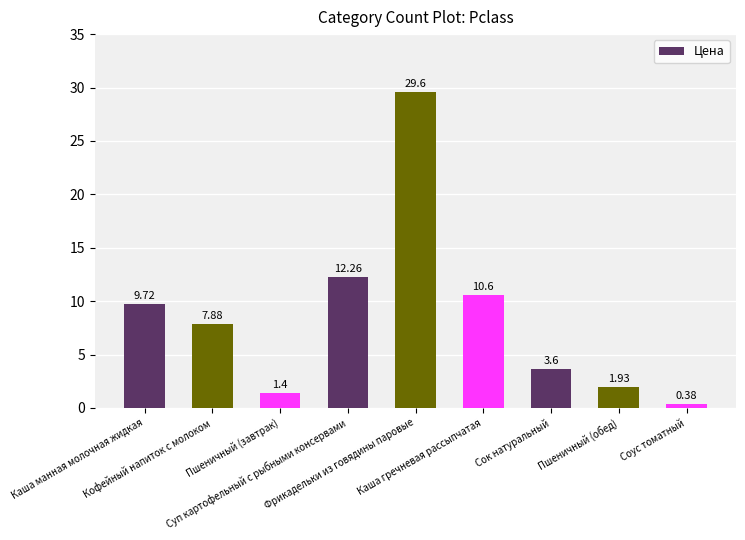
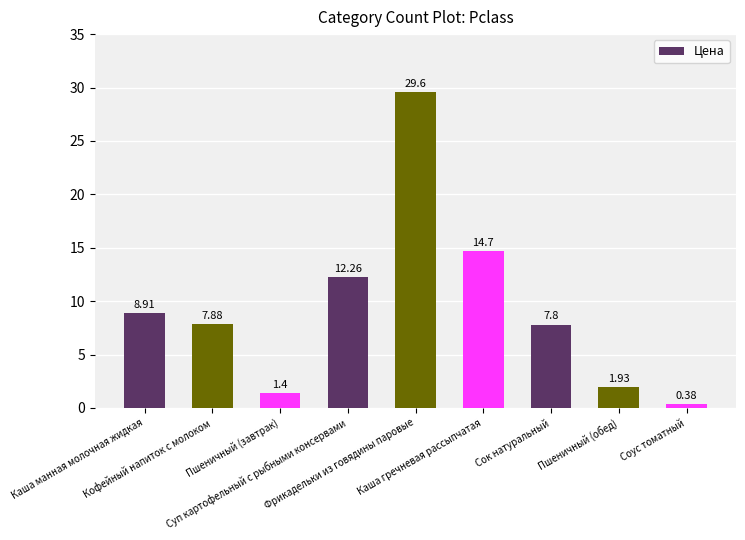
  {
-   "Каша манная молочная жидкая": 9.72,
+   "Каша манная молочная жидкая": 8.91,
    "Кофейный напиток с молоком": 7.88,
    "Пшеничный (завтрак)": 1.4,
    "Суп картофельный с рыбными консервами": 12.26,
    "Фрикадельки из говядины паровые": 29.6,
-   "Каша гречневая рассыпчатая": 10.6,
-   "Сок натуральный": 3.6,
+   "Каша гречневая рассыпчатая": 14.7,
+   "Сок натуральный": 7.8,
    "Пшеничный (обед)": 1.93,
    "Соус томатный": 0.38
  }
